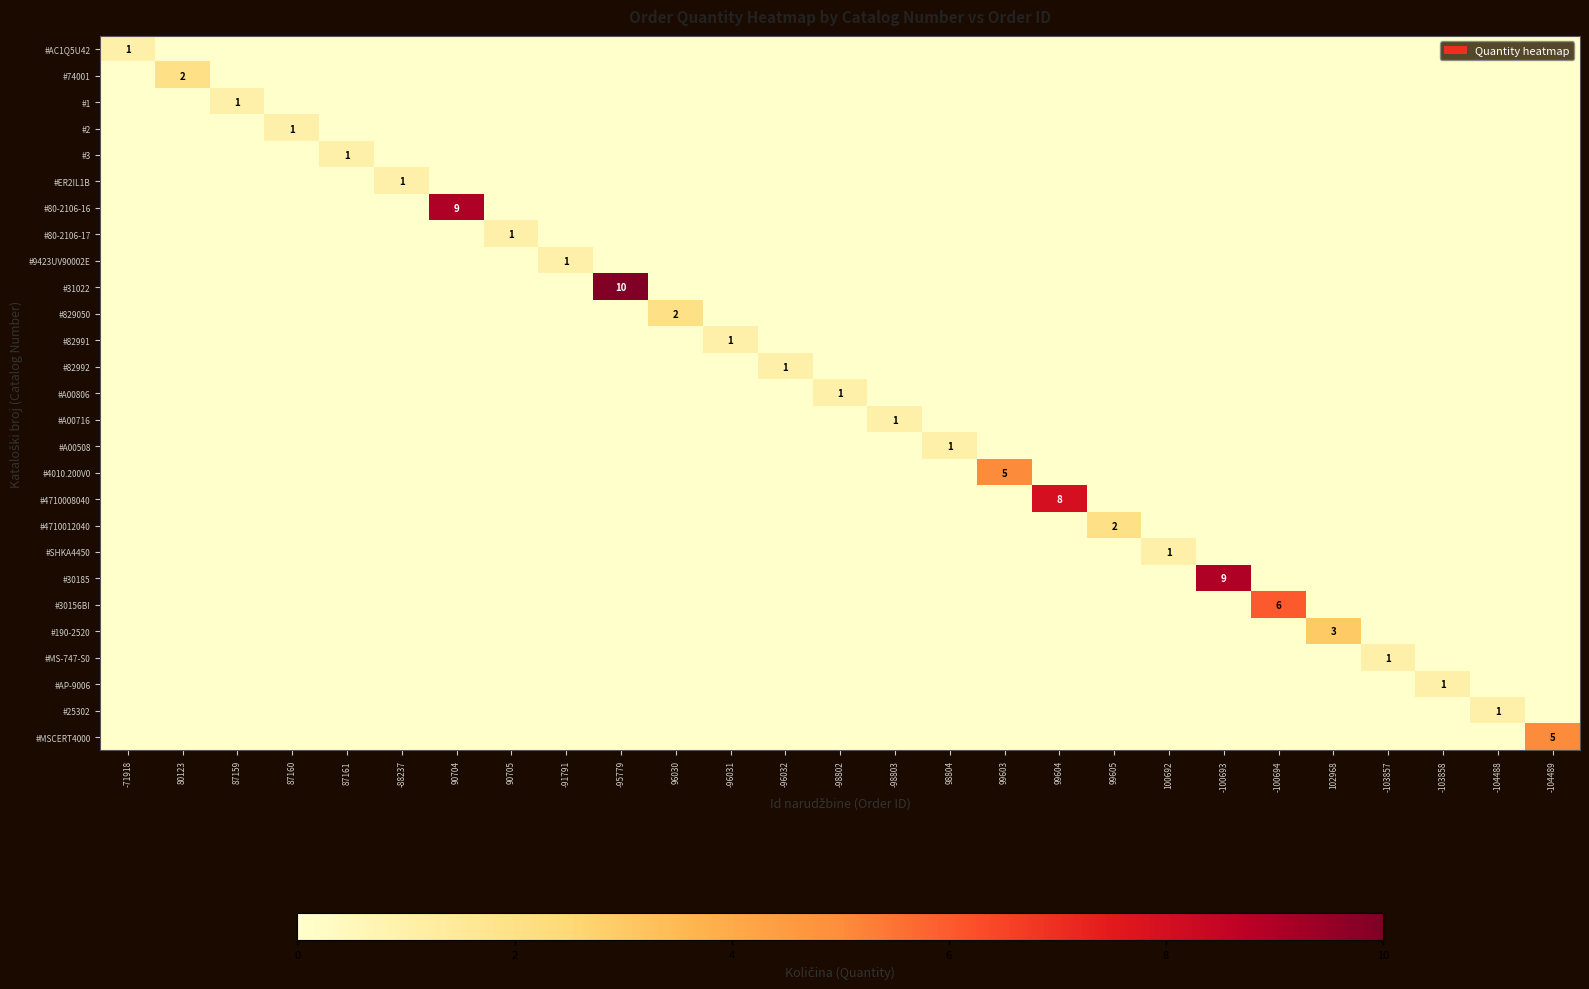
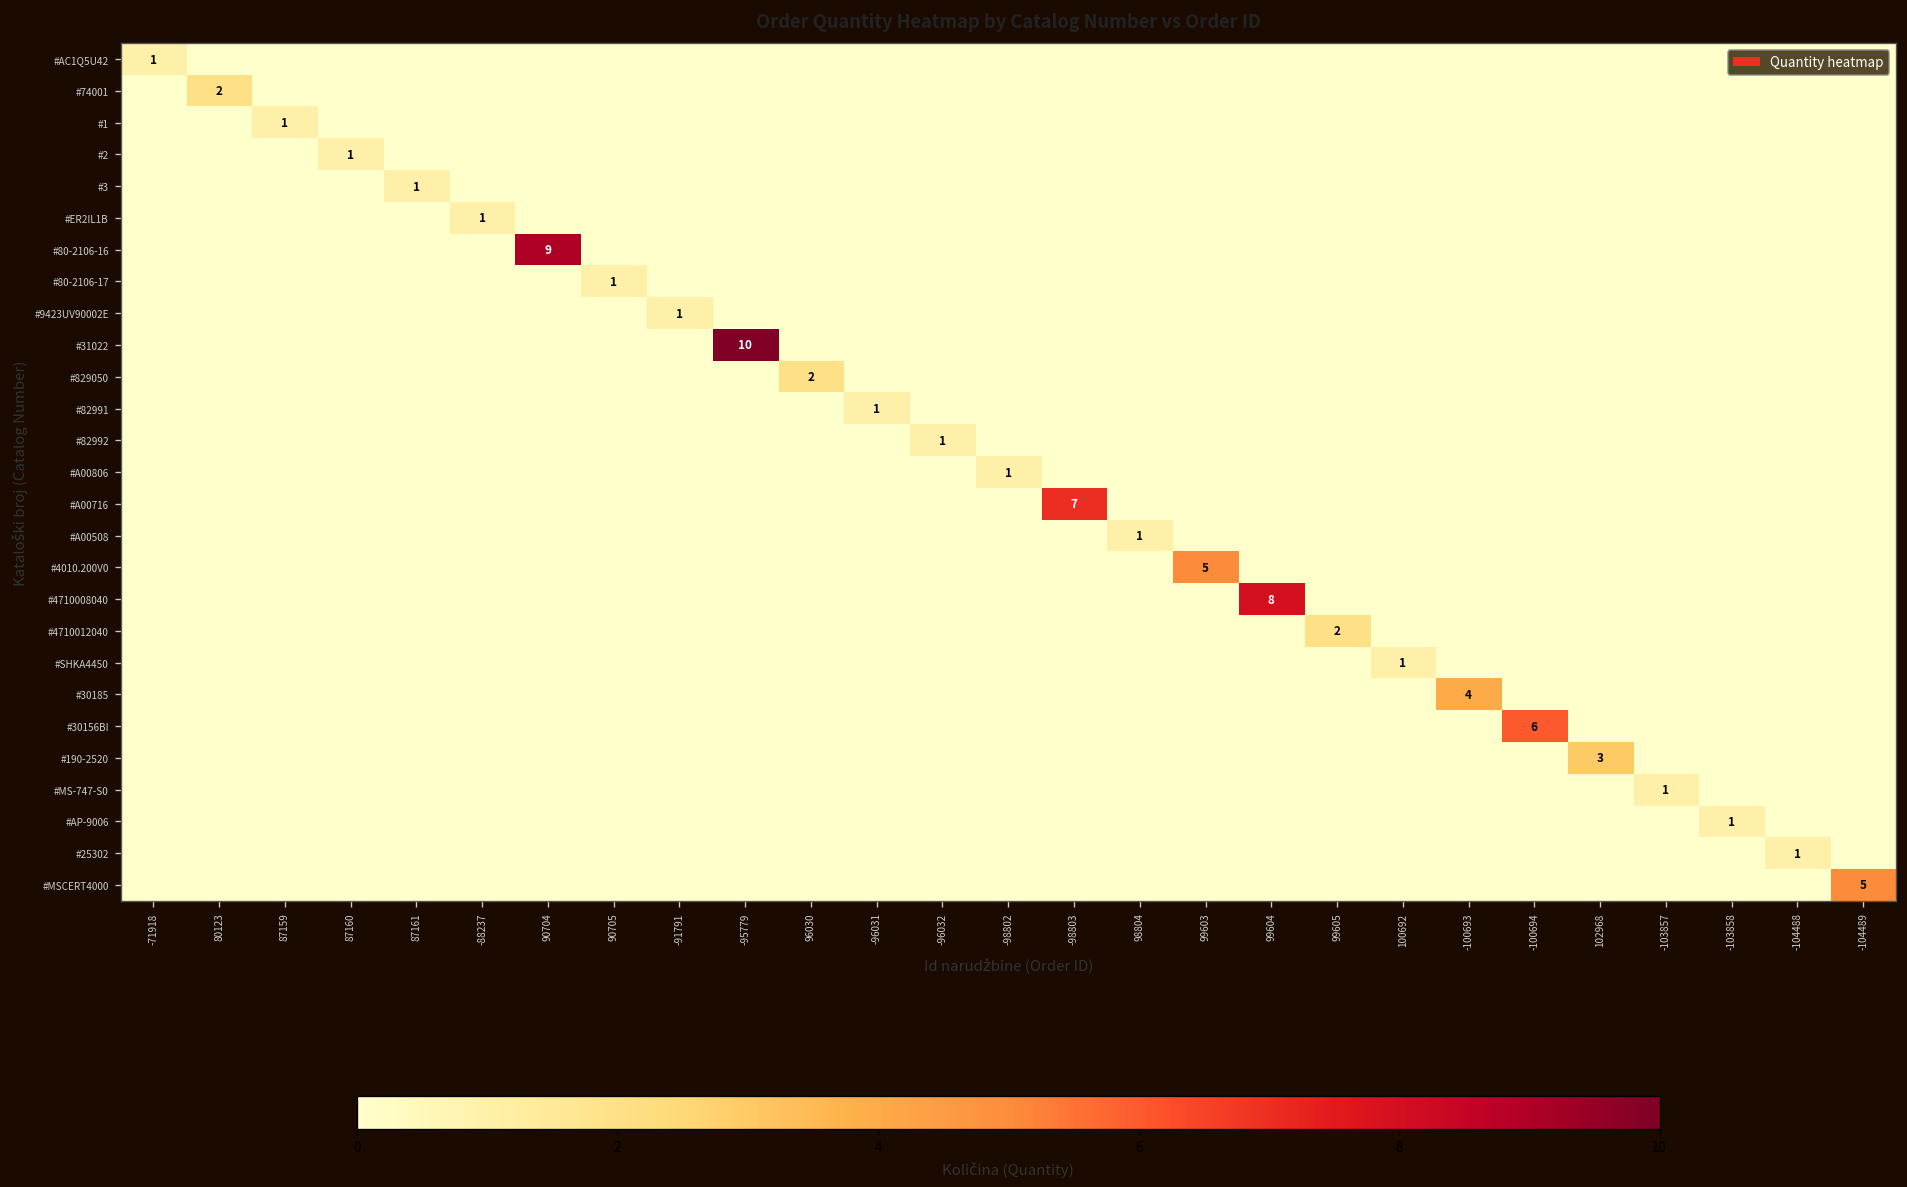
  {
    "#AC1Q5U42": {
      "-71918": 1
    },
    "#74001": {
      "80123": 2
    },
    "#1": {
      "87159": 1
    },
    "#2": {
      "87160": 1
    },
    "#3": {
      "87161": 1
    },
    "#ER2IL1B": {
      "-88237": 1
    },
    "#80-2106-16": {
      "90704": 9
    },
    "#80-2106-17": {
      "90705": 1
    },
    "#9423UV90002E": {
      "-91791": 1
    },
    "#31022": {
      "-95779": 10
    },
    "#829050": {
      "96030": 2
    },
    "#82991": {
      "-96031": 1
    },
    "#82992": {
      "-96032": 1
    },
    "#A00806": {
      "-98802": 1
    },
    "#A00716": {
-     "-98803": 1
+     "-98803": 7
    },
    "#A00508": {
      "98804": 1
    },
    "#4010.200V0": {
      "99603": 5
    },
    "#4710008040": {
      "99604": 8
    },
    "#4710012040": {
      "99605": 2
    },
    "#SHKA4450": {
      "100692": 1
    },
    "#30185": {
-     "-100693": 9
+     "-100693": 4
    },
    "#30156BI": {
      "-100694": 6
    },
    "#190-2520": {
      "102968": 3
    },
    "#MS-747-S0": {
      "-103857": 1
    },
    "#AP-9006": {
      "-103858": 1
    },
    "#25302": {
      "-104488": 1
    },
    "#MSCERT4000": {
      "-104489": 5
    }
  }
